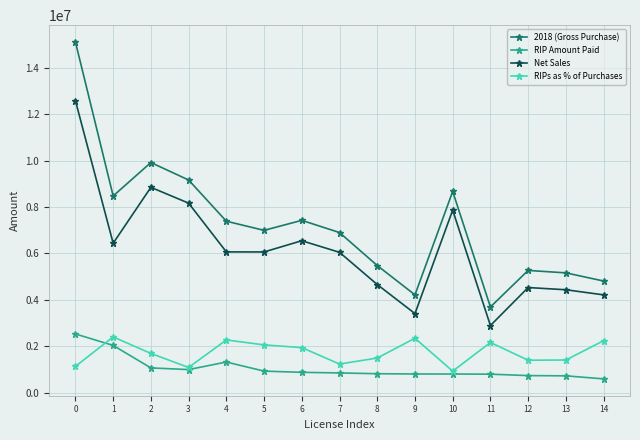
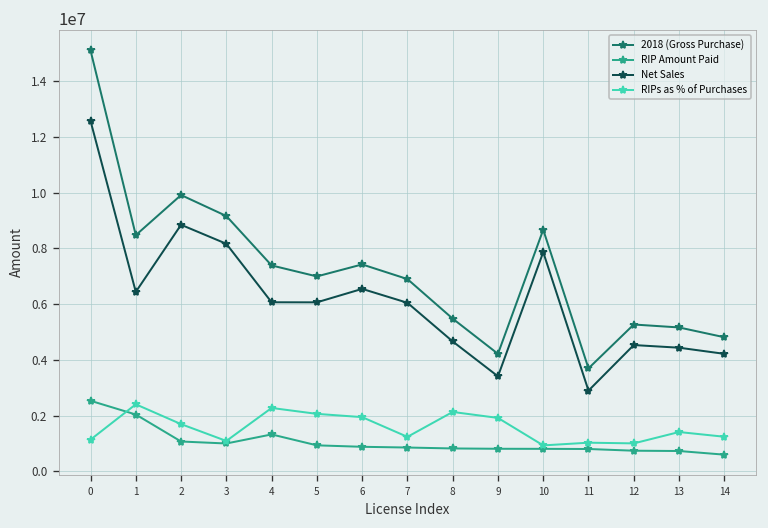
  {
    "RIPs as % of Purchases": {
      "0": 1100000,
      "1": 2400000,
      "2": 1700000,
      "4": 2300000,
      "5": 2100000,
      "6": 1900000,
      "7": 1200000,
-     "8": 1500000,
-     "9": 2300000,
+     "8": 2100000,
+     "9": 1900000,
      "10": 900000,
-     "11": 2200000,
-     "12": 1400000,
+     "11": 1000000,
+     "12": 1000000,
      "13": 1400000,
-     "14": 2200000
+     "14": 1200000
    }
  }
